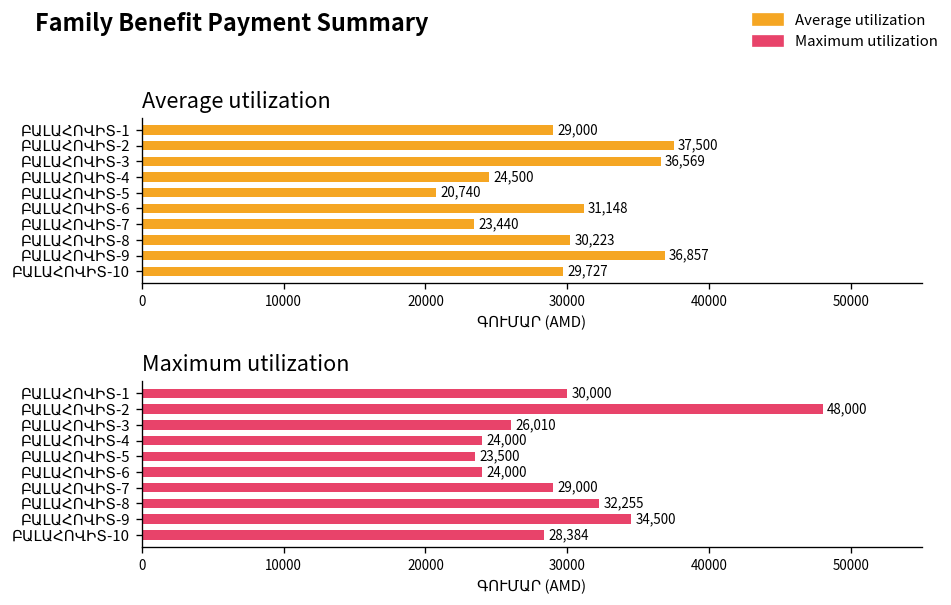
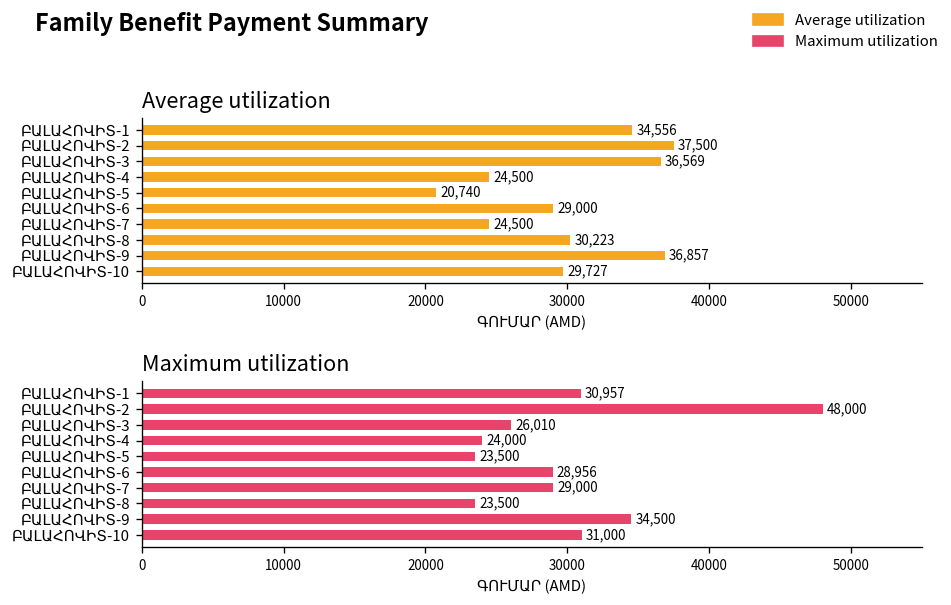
  {
    "Average utilization": {
-     "ԲԱԼԱՀՈՎԻՏ-1": "29,000",
+     "ԲԱԼԱՀՈՎԻՏ-1": "34,556",
      "ԲԱԼԱՀՈՎԻՏ-2": "37,500",
      "ԲԱԼԱՀՈՎԻՏ-3": "36,569",
      "ԲԱԼԱՀՈՎԻՏ-4": "24,500",
      "ԲԱԼԱՀՈՎԻՏ-5": "20,740",
-     "ԲԱԼԱՀՈՎԻՏ-6": "31,148",
-     "ԲԱԼԱՀՈՎԻՏ-7": "23,440",
+     "ԲԱԼԱՀՈՎԻՏ-6": "29,000",
+     "ԲԱԼԱՀՈՎԻՏ-7": "24,500",
      "ԲԱԼԱՀՈՎԻՏ-8": "30,223",
      "ԲԱԼԱՀՈՎԻՏ-9": "36,857",
      "ԲԱԼԱՀՈՎԻՏ-10": "29,727"
    },
    "Maximum utilization": {
-     "ԲԱԼԱՀՈՎԻՏ-1": "30,000",
+     "ԲԱԼԱՀՈՎԻՏ-1": "30,957",
      "ԲԱԼԱՀՈՎԻՏ-2": "48,000",
      "ԲԱԼԱՀՈՎԻՏ-3": "26,010",
      "ԲԱԼԱՀՈՎԻՏ-4": "24,000",
      "ԲԱԼԱՀՈՎԻՏ-5": "23,500",
-     "ԲԱԼԱՀՈՎԻՏ-6": "24,000",
+     "ԲԱԼԱՀՈՎԻՏ-6": "28,956",
      "ԲԱԼԱՀՈՎԻՏ-7": "29,000",
-     "ԲԱԼԱՀՈՎԻՏ-8": "32,255",
+     "ԲԱԼԱՀՈՎԻՏ-8": "23,500",
      "ԲԱԼԱՀՈՎԻՏ-9": "34,500",
-     "ԲԱԼԱՀՈՎԻՏ-10": "28,384"
+     "ԲԱԼԱՀՈՎԻՏ-10": "31,000"
    }
  }
